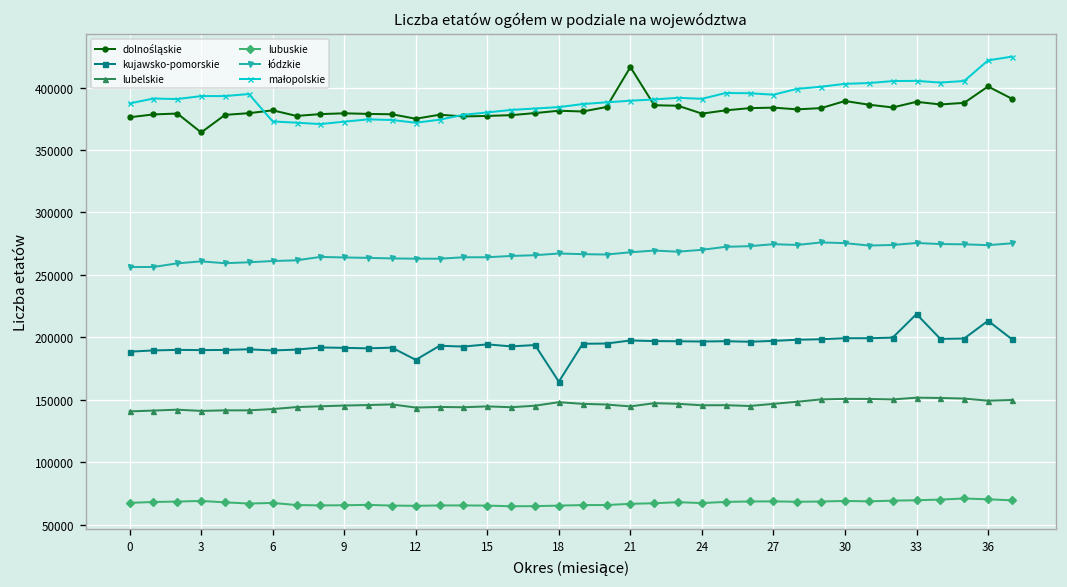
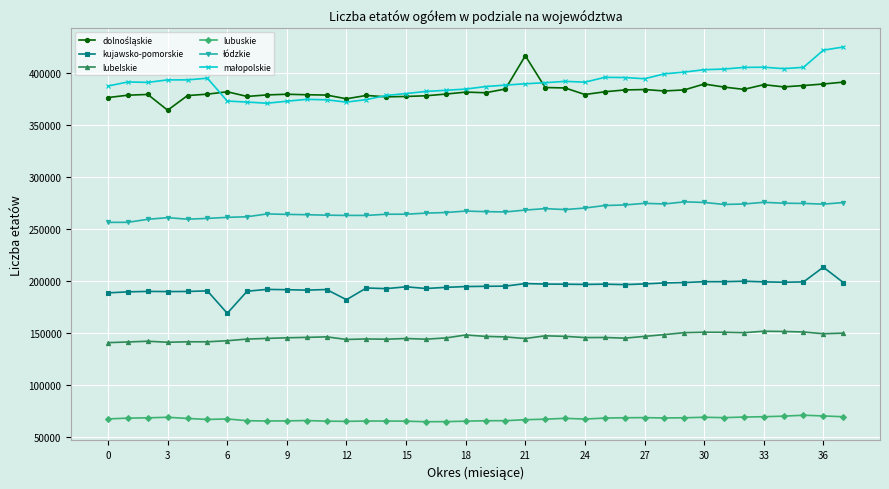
  {
    "dolnośląskie": {
      "0": 376000,
      "3": 364000,
      "6": 382000,
      "9": 379000,
      "12": 375000,
      "15": 377000,
      "18": 382000,
      "21": 416000,
      "24": 379000,
      "27": 384000,
      "30": 389000,
      "33": 389000,
-     "36": 401000
+     "36": 389000
    },
    "kujawsko-pomorskie": {
      "0": 189000,
      "3": 190000,
-     "6": 190000,
+     "6": 169000,
      "9": 192000,
      "12": 182000,
      "15": 194000,
-     "18": 165000,
+     "18": 195000,
      "21": 197000,
      "24": 197000,
      "27": 197000,
      "30": 199000,
-     "33": 219000,
+     "33": 199000,
      "36": 213000
    }
  }
